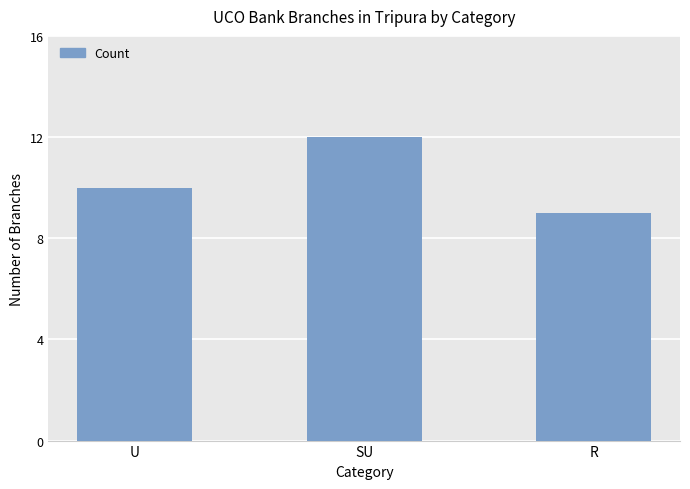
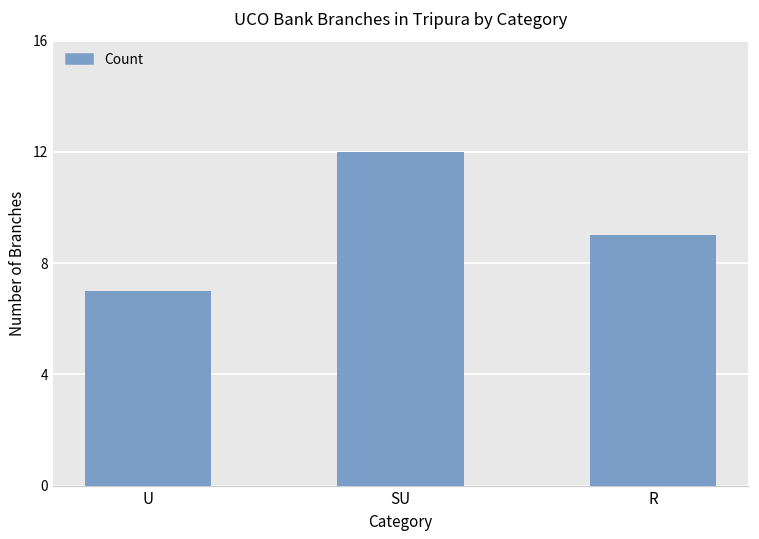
  {
-   "U": 10,
+   "U": 7,
    "SU": 12,
    "R": 9
  }
